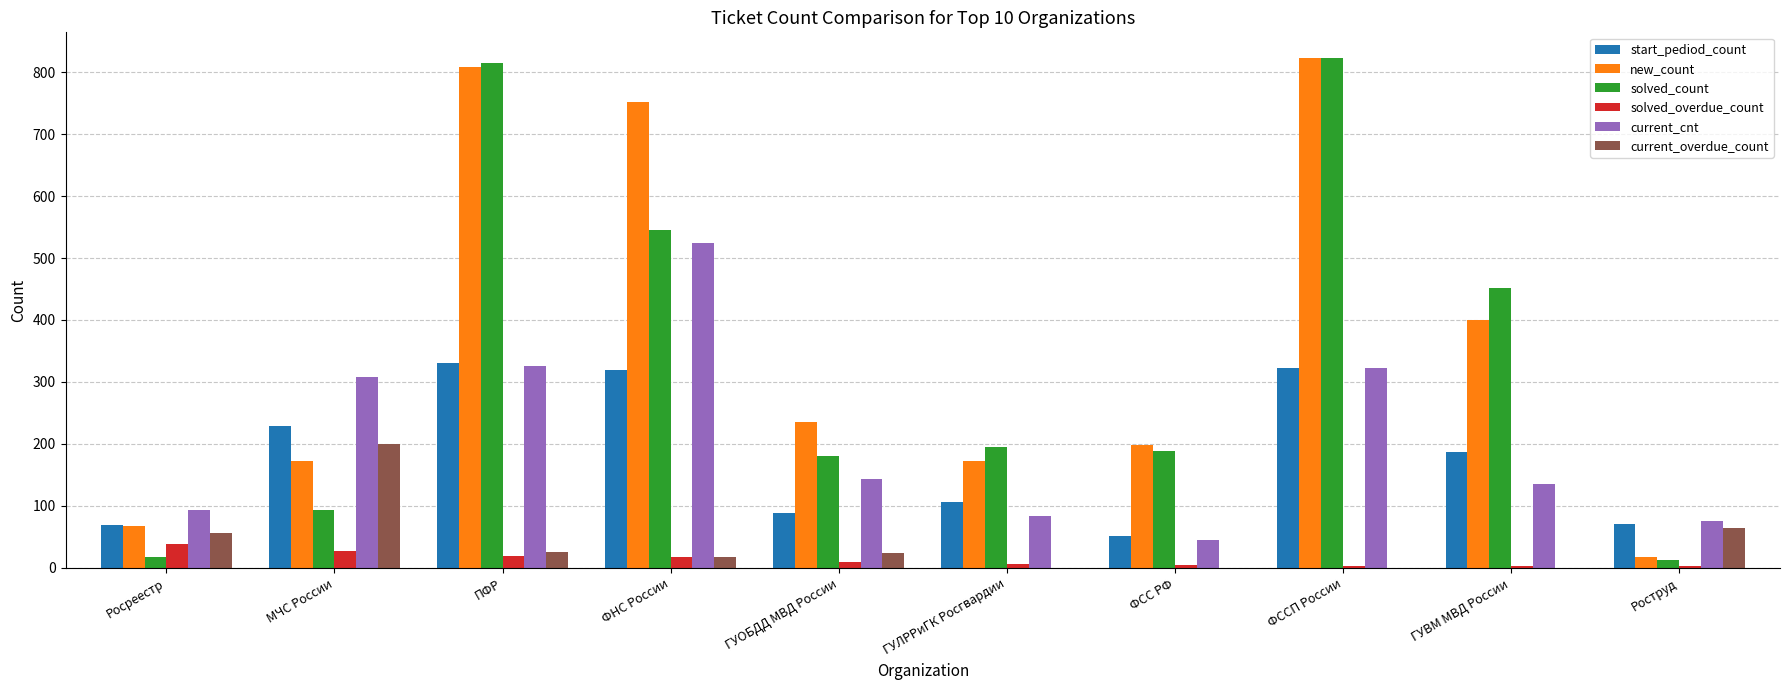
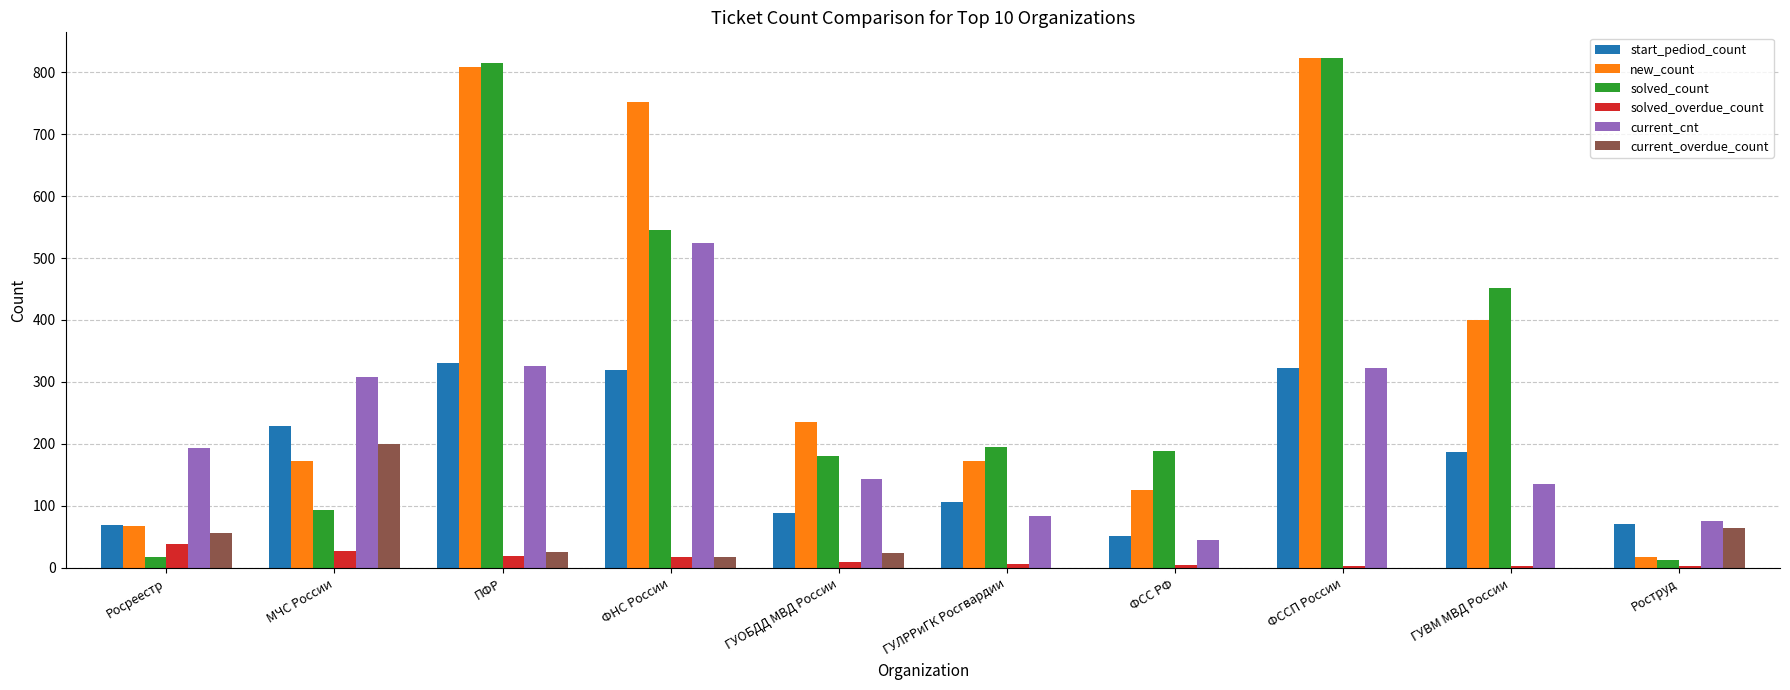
  {
    "start_pediod_count": {
      "Росреестр": 70,
      "МЧС России": 230,
      "ПФР": 330,
      "ФНС России": 320,
      "ГУОБДД МВД России": 90,
      "ГУЛРРиГК Росгвардии": 110,
      "ФСС РФ": 50,
      "ФССП России": 320,
      "ГУВМ МВД России": 190,
      "Роструд": 70
    },
    "new_count": {
      "Росреестр": 70,
      "МЧС России": 170,
      "ПФР": 810,
      "ФНС России": 750,
      "ГУОБДД МВД России": 240,
      "ГУЛРРиГК Росгвардии": 170,
-     "ФСС РФ": 200,
+     "ФСС РФ": 130,
      "ФССП России": 820,
      "ГУВМ МВД России": 400,
      "Роструд": 20
    },
    "solved_count": {
      "Росреестр": 20,
      "МЧС России": 90,
      "ПФР": 820,
      "ФНС России": 550,
      "ГУОБДД МВД России": 180,
      "ГУЛРРиГК Росгвардии": 200,
      "ФСС РФ": 190,
      "ФССП России": 820,
      "ГУВМ МВД России": 450,
      "Роструд": 10
    },
    "solved_overdue_count": {
      "Росреестр": 40,
      "МЧС России": 30,
      "ПФР": 20,
      "ФНС России": 20,
      "ГУОБДД МВД России": 10,
      "ГУЛРРиГК Росгвардии": 10
    },
    "current_cnt": {
-     "Росреестр": 90,
+     "Росреестр": 190,
      "МЧС России": 310,
      "ПФР": 330,
      "ФНС России": 530,
      "ГУОБДД МВД России": 140,
      "ГУЛРРиГК Росгвардии": 80,
      "ФСС РФ": 50,
      "ФССП России": 320,
      "ГУВМ МВД России": 140,
      "Роструд": 80
    },
    "current_overdue_count": {
      "Росреестр": 60,
      "МЧС России": 200,
      "ПФР": 30,
      "ФНС России": 20,
      "ГУОБДД МВД России": 20,
      "ГУЛРРиГК Росгвардии": 0,
      "ФСС РФ": 0,
      "ФССП России": 0,
      "ГУВМ МВД России": 0,
      "Роструд": 70
    }
  }
